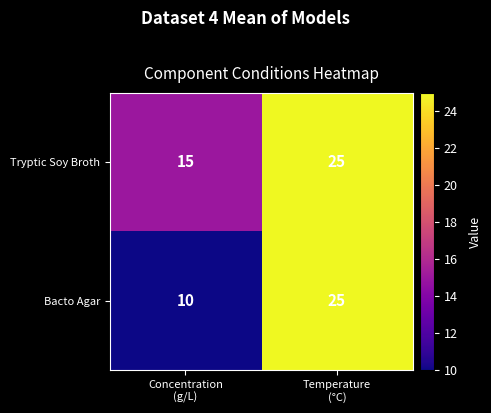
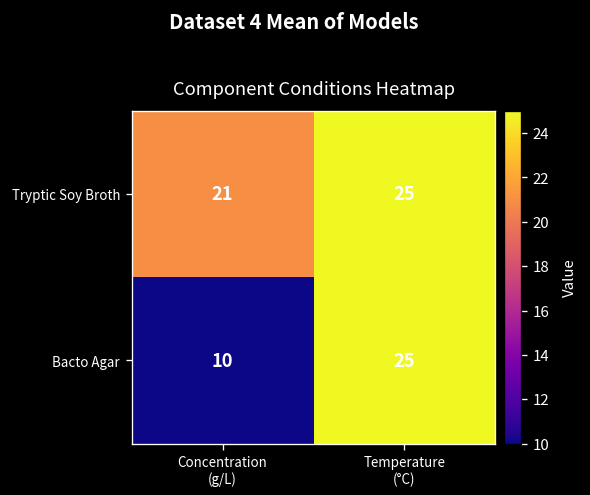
  {
    "Tryptic Soy Broth": {
-     "Concentration (g/L)": 15,
+     "Concentration (g/L)": 21,
      "Temperature (°C)": 25
    },
    "Bacto Agar": {
      "Concentration (g/L)": 10,
      "Temperature (°C)": 25
    }
  }
